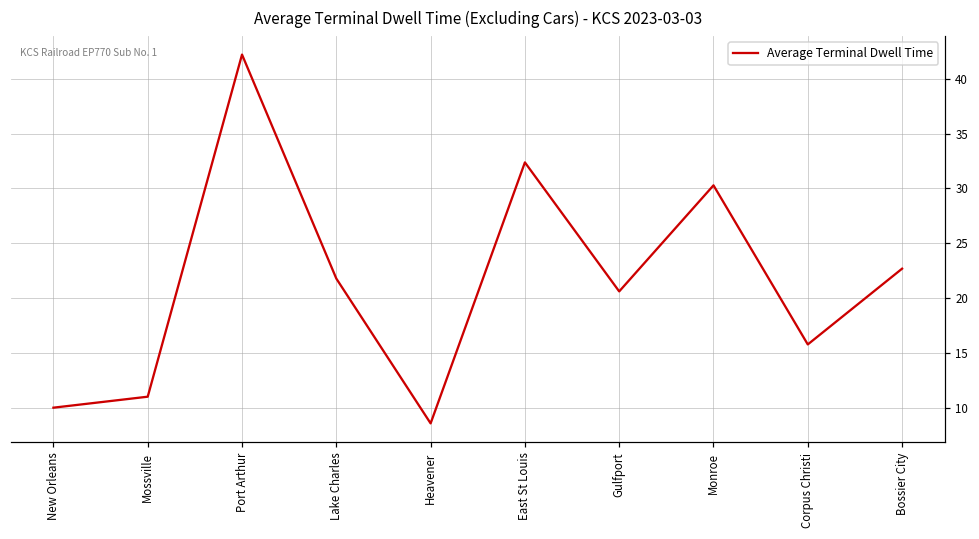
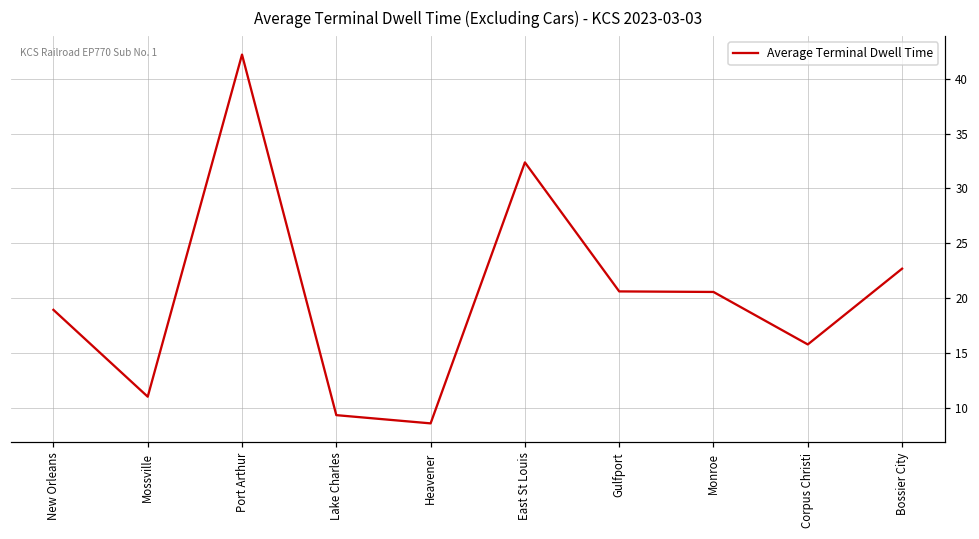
  {
-   "New Orleans": 10,
+   "New Orleans": 19,
    "Mossville": 11,
    "Port Arthur": 42,
-   "Lake Charles": 22,
+   "Lake Charles": 9,
    "Heavener": 9,
    "East St Louis": 32,
    "Gulfport": 21,
-   "Monroe": 30,
+   "Monroe": 21,
    "Corpus Christi": 16,
    "Bossier City": 23
  }
